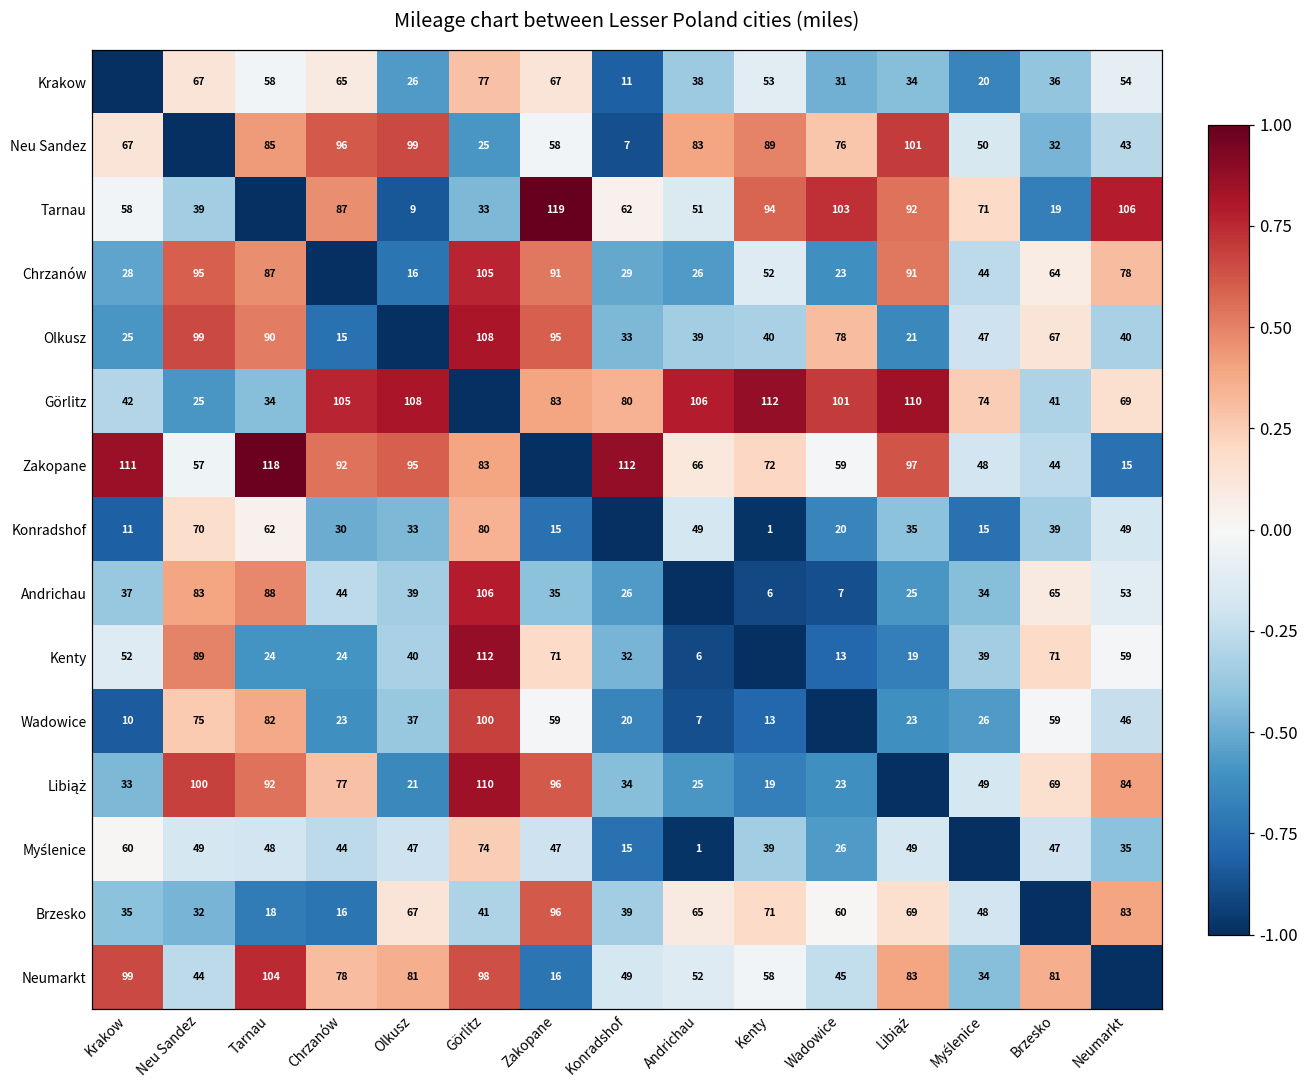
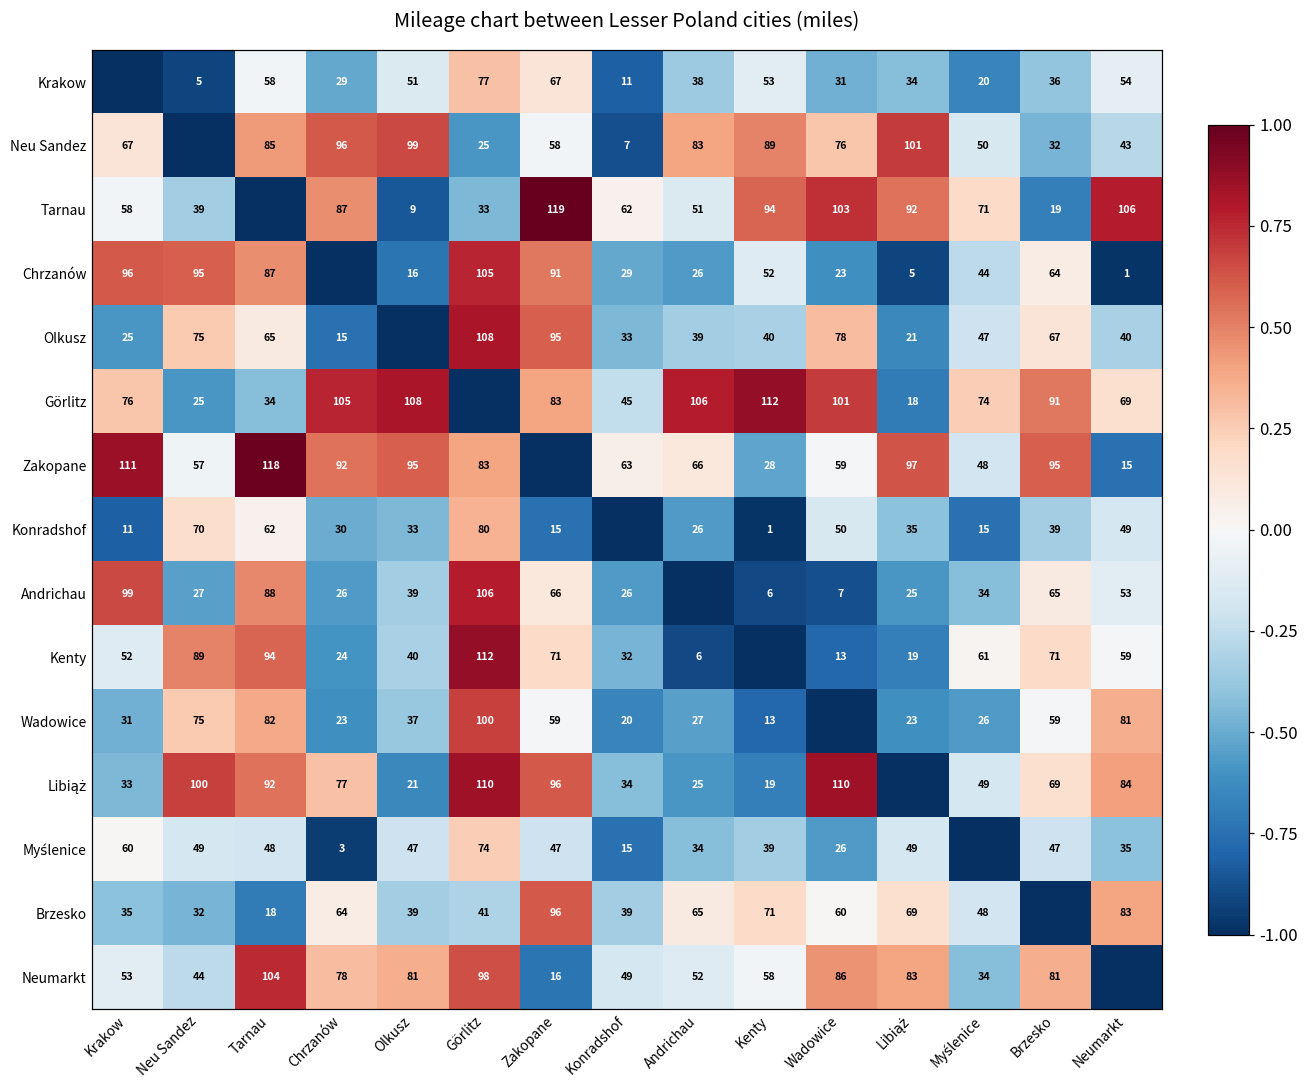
  {
    "Krakow": {
-     "Neu Sandez": 67,
+     "Neu Sandez": 5,
      "Tarnau": 58,
-     "Chrzanów": 65,
-     "Olkusz": 26,
+     "Chrzanów": 29,
+     "Olkusz": 51,
      "Görlitz": 77,
      "Zakopane": 67,
      "Konradshof": 11,
      "Andrichau": 38,
      "Kenty": 53,
      "Wadowice": 31,
      "Libiąż": 34,
      "Myślenice": 20,
      "Brzesko": 36,
      "Neumarkt": 54
    },
    "Chrzanów": {
-     "Krakow": 28,
+     "Krakow": 96,
      "Neu Sandez": 95,
      "Tarnau": 87,
      "Olkusz": 16,
      "Görlitz": 105,
      "Zakopane": 91,
      "Konradshof": 29,
      "Andrichau": 26,
      "Kenty": 52,
      "Wadowice": 23,
-     "Libiąż": 91,
+     "Libiąż": 5,
      "Myślenice": 44,
      "Brzesko": 64,
-     "Neumarkt": 78
+     "Neumarkt": 1
    },
    "Olkusz": {
      "Krakow": 25,
-     "Neu Sandez": 99,
-     "Tarnau": 90,
+     "Neu Sandez": 75,
+     "Tarnau": 65,
      "Chrzanów": 15,
      "Görlitz": 108,
      "Zakopane": 95,
      "Konradshof": 33,
      "Andrichau": 39,
      "Kenty": 40,
      "Wadowice": 78,
      "Libiąż": 21,
      "Myślenice": 47,
      "Brzesko": 67,
      "Neumarkt": 40
    },
    "Görlitz": {
-     "Krakow": 42,
+     "Krakow": 76,
      "Neu Sandez": 25,
      "Tarnau": 34,
      "Chrzanów": 105,
      "Olkusz": 108,
      "Zakopane": 83,
-     "Konradshof": 80,
+     "Konradshof": 45,
      "Andrichau": 106,
      "Kenty": 112,
      "Wadowice": 101,
-     "Libiąż": 110,
+     "Libiąż": 18,
      "Myślenice": 74,
-     "Brzesko": 41,
+     "Brzesko": 91,
      "Neumarkt": 69
    },
    "Zakopane": {
      "Krakow": 111,
      "Neu Sandez": 57,
      "Tarnau": 118,
      "Chrzanów": 92,
      "Olkusz": 95,
      "Görlitz": 83,
-     "Konradshof": 112,
+     "Konradshof": 63,
      "Andrichau": 66,
-     "Kenty": 72,
+     "Kenty": 28,
      "Wadowice": 59,
      "Libiąż": 97,
      "Myślenice": 48,
-     "Brzesko": 44,
+     "Brzesko": 95,
      "Neumarkt": 15
    },
    "Konradshof": {
      "Krakow": 11,
      "Neu Sandez": 70,
      "Tarnau": 62,
      "Chrzanów": 30,
      "Olkusz": 33,
      "Görlitz": 80,
      "Zakopane": 15,
-     "Andrichau": 49,
+     "Andrichau": 26,
      "Kenty": 1,
-     "Wadowice": 20,
+     "Wadowice": 50,
      "Libiąż": 35,
      "Myślenice": 15,
      "Brzesko": 39,
      "Neumarkt": 49
    },
    "Andrichau": {
-     "Krakow": 37,
-     "Neu Sandez": 83,
+     "Krakow": 99,
+     "Neu Sandez": 27,
      "Tarnau": 88,
-     "Chrzanów": 44,
+     "Chrzanów": 26,
      "Olkusz": 39,
      "Görlitz": 106,
-     "Zakopane": 35,
+     "Zakopane": 66,
      "Konradshof": 26,
      "Kenty": 6,
      "Wadowice": 7,
      "Libiąż": 25,
      "Myślenice": 34,
      "Brzesko": 65,
      "Neumarkt": 53
    },
    "Kenty": {
      "Krakow": 52,
      "Neu Sandez": 89,
-     "Tarnau": 24,
+     "Tarnau": 94,
      "Chrzanów": 24,
      "Olkusz": 40,
      "Görlitz": 112,
      "Zakopane": 71,
      "Konradshof": 32,
      "Andrichau": 6,
      "Wadowice": 13,
      "Libiąż": 19,
-     "Myślenice": 39,
+     "Myślenice": 61,
      "Brzesko": 71,
      "Neumarkt": 59
    },
    "Wadowice": {
-     "Krakow": 10,
+     "Krakow": 31,
      "Neu Sandez": 75,
      "Tarnau": 82,
      "Chrzanów": 23,
      "Olkusz": 37,
      "Görlitz": 100,
      "Zakopane": 59,
      "Konradshof": 20,
-     "Andrichau": 7,
+     "Andrichau": 27,
      "Kenty": 13,
      "Libiąż": 23,
      "Myślenice": 26,
      "Brzesko": 59,
-     "Neumarkt": 46
+     "Neumarkt": 81
    },
    "Libiąż": {
      "Krakow": 33,
      "Neu Sandez": 100,
      "Tarnau": 92,
      "Chrzanów": 77,
      "Olkusz": 21,
      "Görlitz": 110,
      "Zakopane": 96,
      "Konradshof": 34,
      "Andrichau": 25,
      "Kenty": 19,
-     "Wadowice": 23,
+     "Wadowice": 110,
      "Myślenice": 49,
      "Brzesko": 69,
      "Neumarkt": 84
    },
    "Myślenice": {
      "Krakow": 60,
      "Neu Sandez": 49,
      "Tarnau": 48,
-     "Chrzanów": 44,
+     "Chrzanów": 3,
      "Olkusz": 47,
      "Görlitz": 74,
      "Zakopane": 47,
      "Konradshof": 15,
-     "Andrichau": 1,
+     "Andrichau": 34,
      "Kenty": 39,
      "Wadowice": 26,
      "Libiąż": 49,
      "Brzesko": 47,
      "Neumarkt": 35
    },
    "Brzesko": {
      "Krakow": 35,
      "Neu Sandez": 32,
      "Tarnau": 18,
-     "Chrzanów": 16,
-     "Olkusz": 67,
+     "Chrzanów": 64,
+     "Olkusz": 39,
      "Görlitz": 41,
      "Zakopane": 96,
      "Konradshof": 39,
      "Andrichau": 65,
      "Kenty": 71,
      "Wadowice": 60,
      "Libiąż": 69,
      "Myślenice": 48,
      "Neumarkt": 83
    },
    "Neumarkt": {
-     "Krakow": 99,
+     "Krakow": 53,
      "Neu Sandez": 44,
      "Tarnau": 104,
      "Chrzanów": 78,
      "Olkusz": 81,
      "Görlitz": 98,
      "Zakopane": 16,
      "Konradshof": 49,
      "Andrichau": 52,
      "Kenty": 58,
-     "Wadowice": 45,
+     "Wadowice": 86,
      "Libiąż": 83,
      "Myślenice": 34,
      "Brzesko": 81
    }
  }
